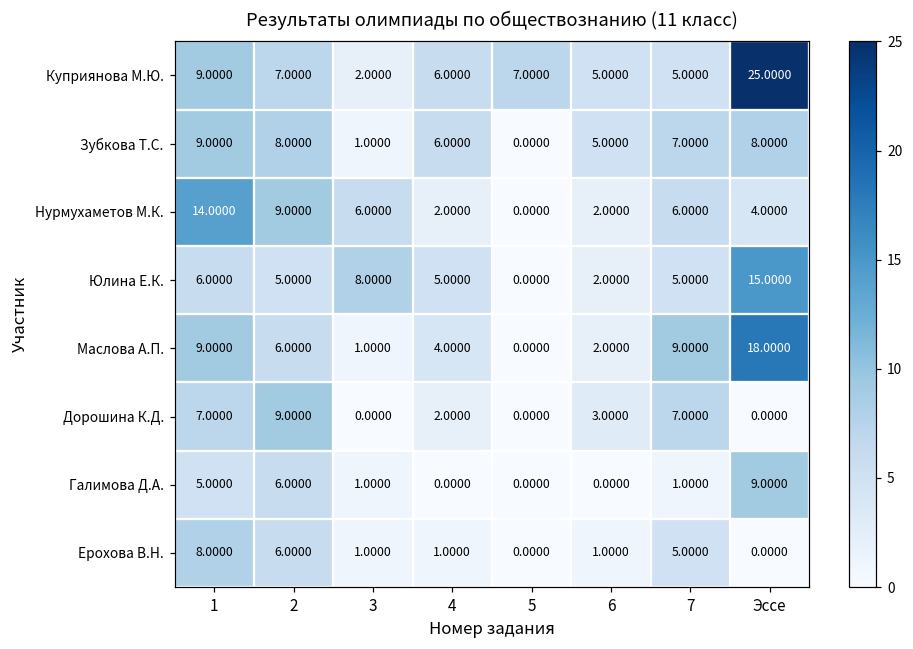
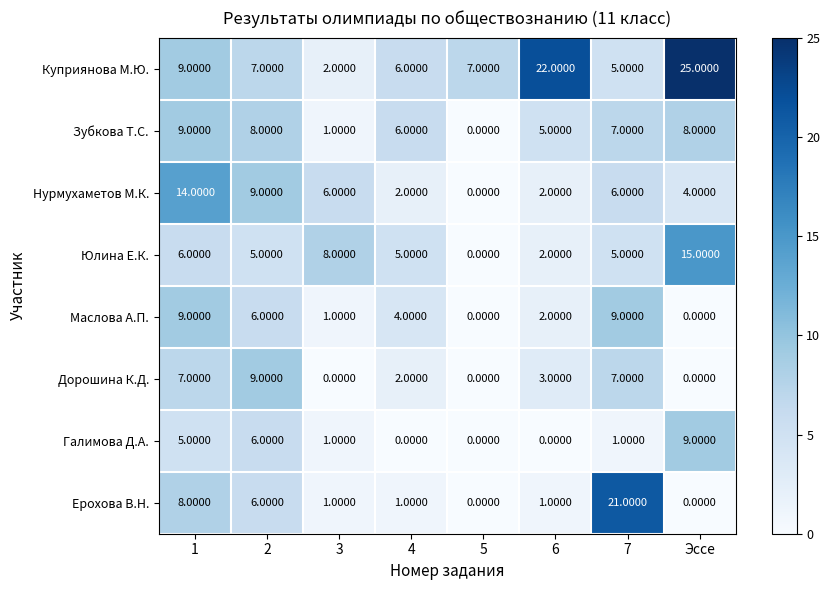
  {
    "Куприянова М.Ю.": {
      "1": 9.0000,
      "2": 7.0000,
      "3": 2.0000,
      "4": 6.0000,
      "5": 7.0000,
-     "6": 5.0000,
+     "6": 22.0000,
      "7": 5.0000,
      "Эссе": 25.0000
    },
    "Зубкова Т.С.": {
      "1": 9.0000,
      "2": 8.0000,
      "3": 1.0000,
      "4": 6.0000,
      "5": 0.0000,
      "6": 5.0000,
      "7": 7.0000,
      "Эссе": 8.0000
    },
    "Нурмухаметов М.К.": {
      "1": 14.0000,
      "2": 9.0000,
      "3": 6.0000,
      "4": 2.0000,
      "5": 0.0000,
      "6": 2.0000,
      "7": 6.0000,
      "Эссе": 4.0000
    },
    "Юлина Е.К.": {
      "1": 6.0000,
      "2": 5.0000,
      "3": 8.0000,
      "4": 5.0000,
      "5": 0.0000,
      "6": 2.0000,
      "7": 5.0000,
      "Эссе": 15.0000
    },
    "Маслова А.П.": {
      "1": 9.0000,
      "2": 6.0000,
      "3": 1.0000,
      "4": 4.0000,
      "5": 0.0000,
      "6": 2.0000,
      "7": 9.0000,
-     "Эссе": 18.0000
+     "Эссе": 0.0000
    },
    "Дорошина К.Д.": {
      "1": 7.0000,
      "2": 9.0000,
      "3": 0.0000,
      "4": 2.0000,
      "5": 0.0000,
      "6": 3.0000,
      "7": 7.0000,
      "Эссе": 0.0000
    },
    "Галимова Д.А.": {
      "1": 5.0000,
      "2": 6.0000,
      "3": 1.0000,
      "4": 0.0000,
      "5": 0.0000,
      "6": 0.0000,
      "7": 1.0000,
      "Эссе": 9.0000
    },
    "Ерохова В.Н.": {
      "1": 8.0000,
      "2": 6.0000,
      "3": 1.0000,
      "4": 1.0000,
      "5": 0.0000,
      "6": 1.0000,
-     "7": 5.0000,
+     "7": 21.0000,
      "Эссе": 0.0000
    }
  }
